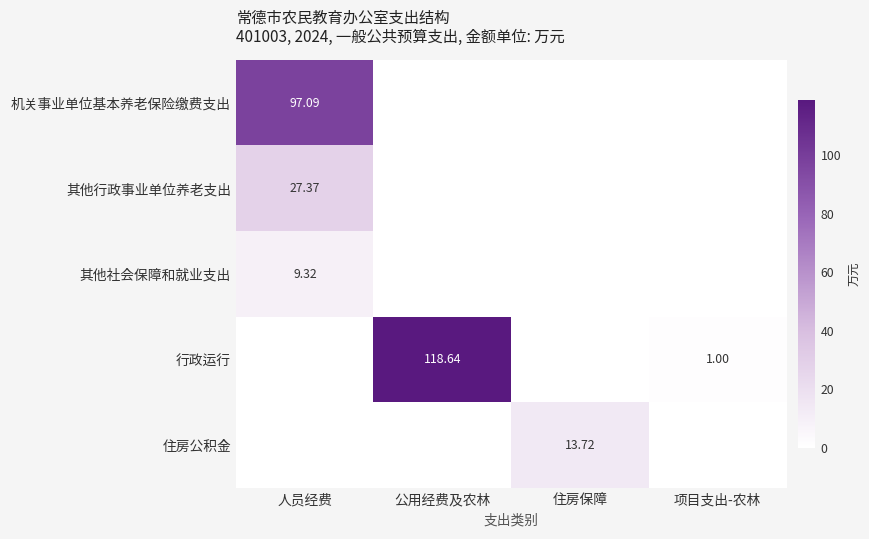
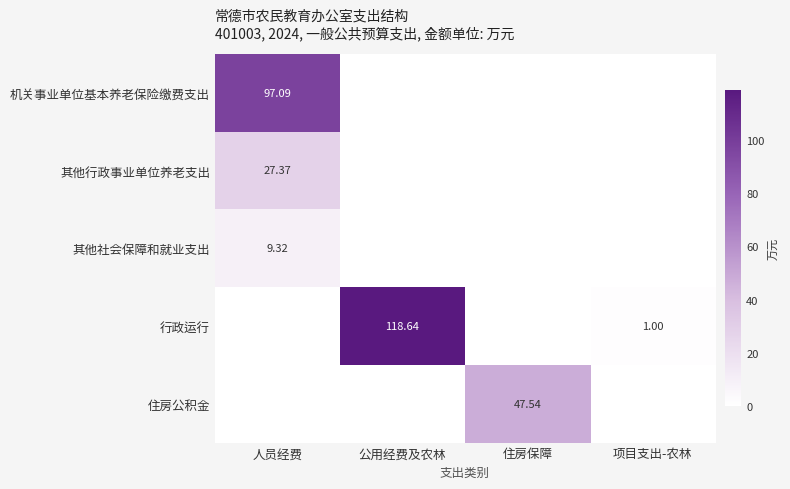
  {
    "机关事业单位基本养老保险缴费支出": {
      "人员经费": 97.09
    },
    "其他行政事业单位养老支出": {
      "人员经费": 27.37
    },
    "其他社会保障和就业支出": {
      "人员经费": 9.32
    },
    "行政运行": {
      "公用经费及农林": 118.64,
      "项目支出-农林": 1.00
    },
    "住房公积金": {
-     "住房保障": 13.72
+     "住房保障": 47.54
    }
  }
